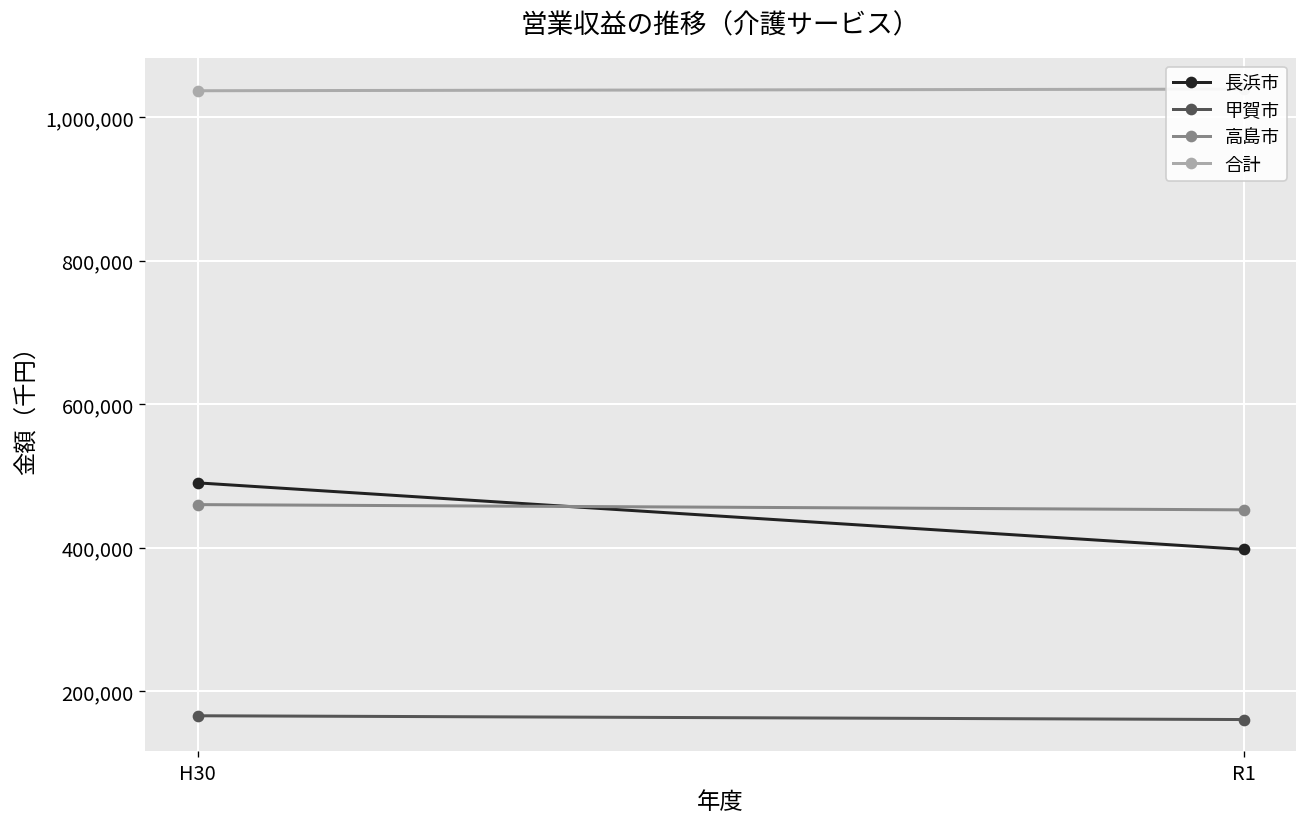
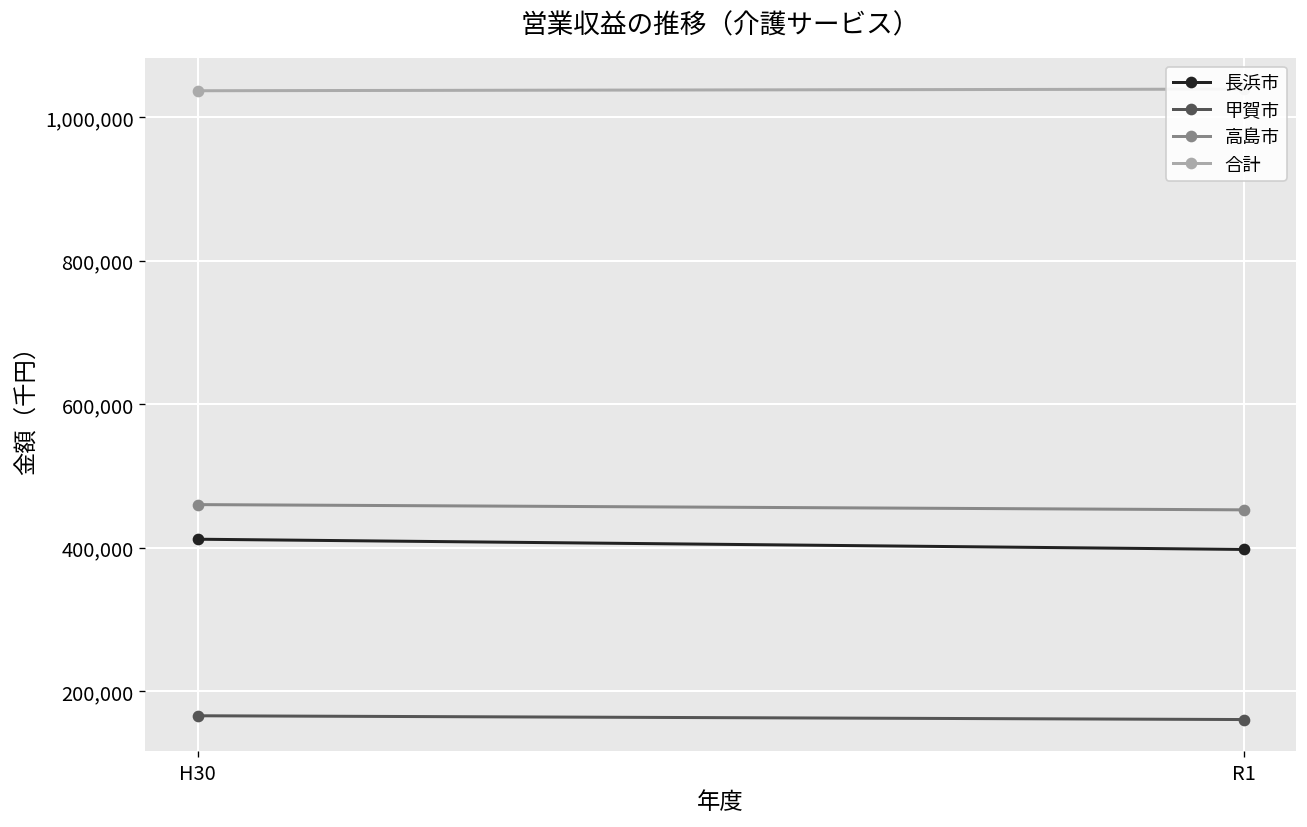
  {
    "長浜市": {
-     "H30": "490,000",
+     "H30": "410,000",
      "R1": "400,000"
    },
    "甲賀市": {
      "H30": "170,000",
      "R1": "160,000"
    }
  }
